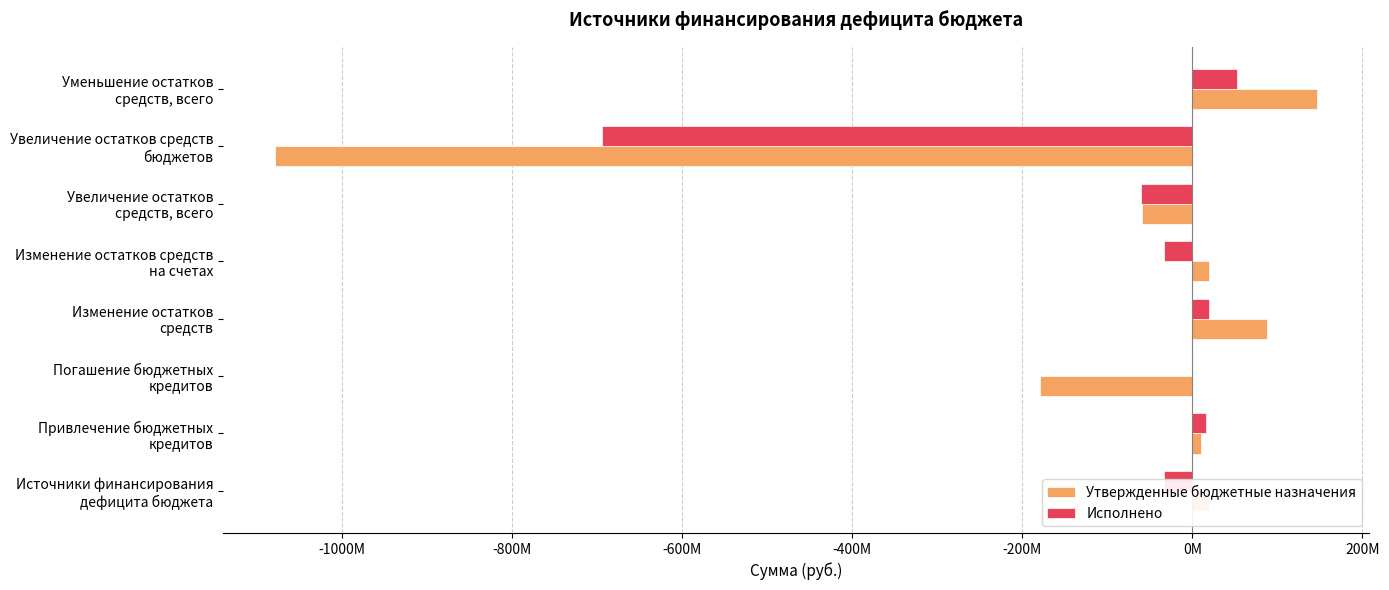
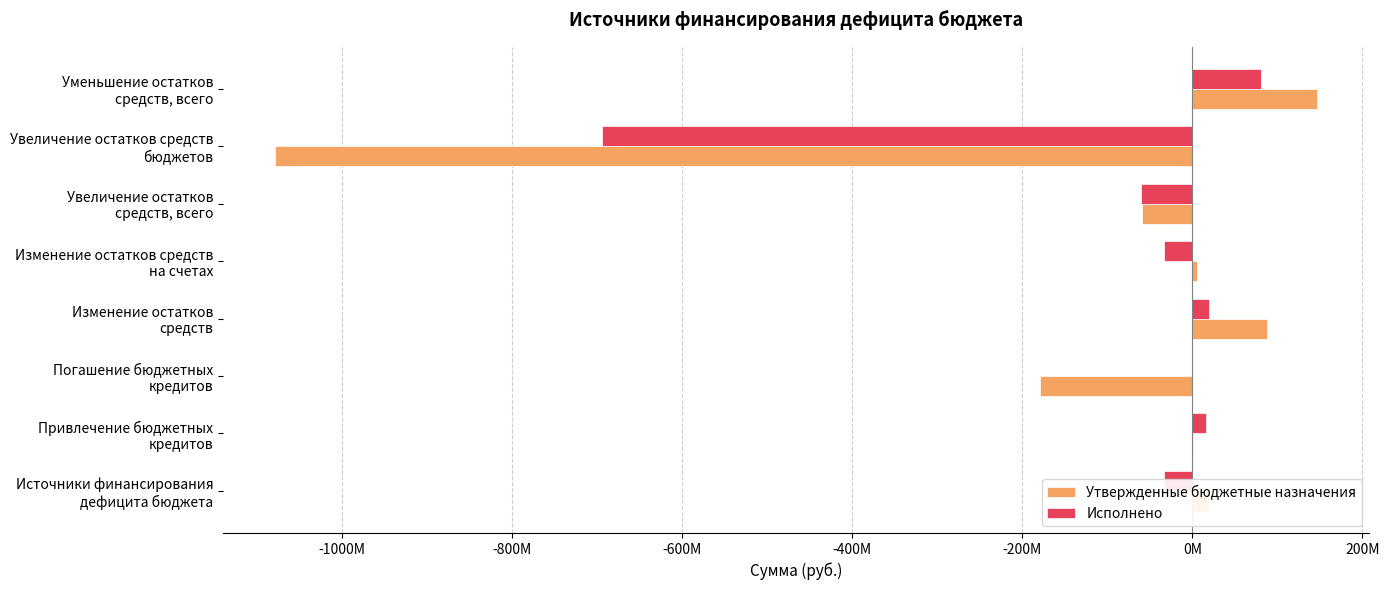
  {
    "Утвержденные бюджетные назначения": {
      "Уменьшение остатков средств, всего": 150000000,
      "Увеличение остатков средств бюджетов": -1080000000,
      "Увеличение остатков средств, всего": -60000000,
-     "Изменение остатков средств на счетах": 20000000,
+     "Изменение остатков средств на счетах": 10000000,
      "Изменение остатков средств": 90000000,
      "Погашение бюджетных кредитов": -180000000,
-     "Привлечение бюджетных кредитов": 10000000
+     "Привлечение бюджетных кредитов": 0
    },
    "Исполнено": {
-     "Уменьшение остатков средств, всего": 50000000,
+     "Уменьшение остатков средств, всего": 80000000,
      "Увеличение остатков средств бюджетов": -690000000,
      "Увеличение остатков средств, всего": -60000000,
      "Изменение остатков средств на счетах": -30000000,
      "Изменение остатков средств": 20000000,
      "Привлечение бюджетных кредитов": 20000000
    }
  }
